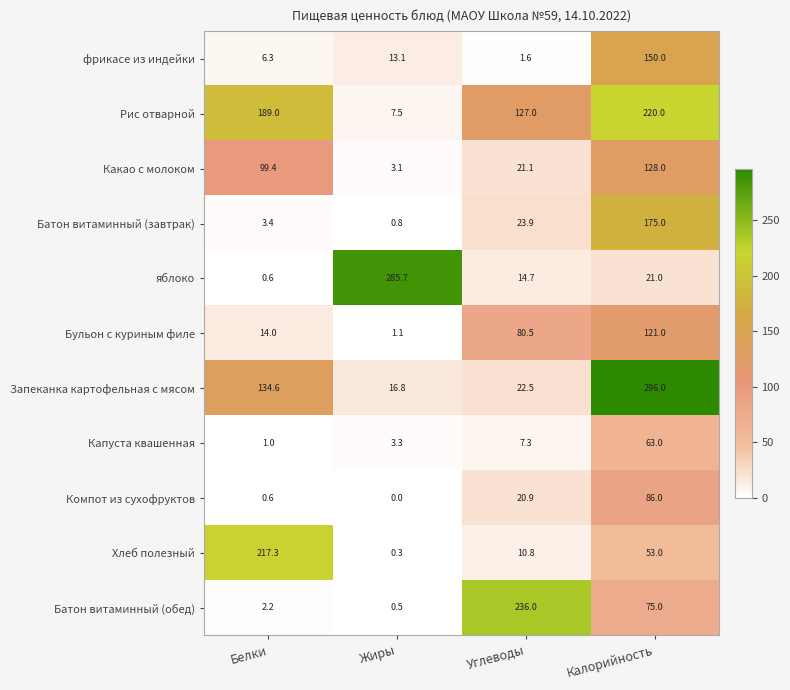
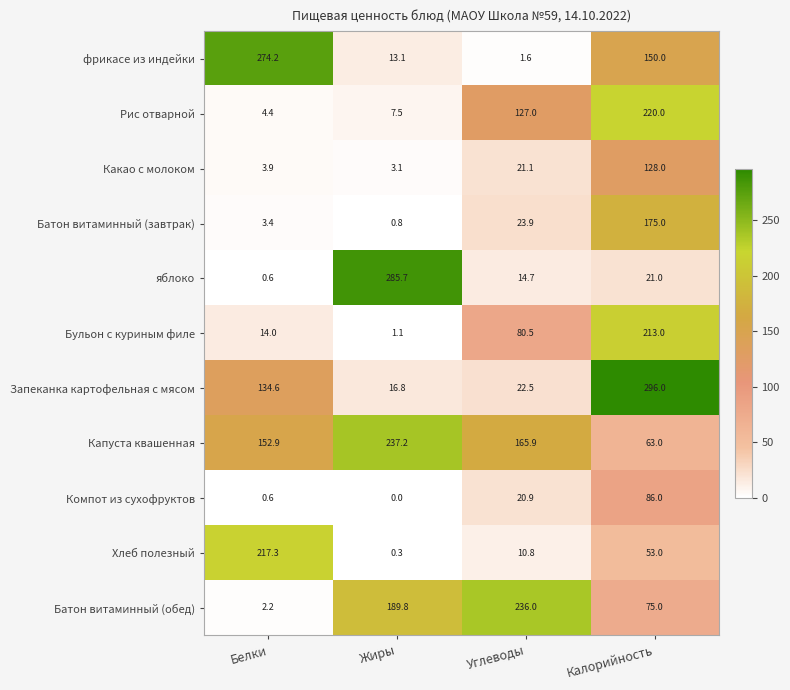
  {
    "фрикасе из индейки": {
-     "Белки": 6.3,
+     "Белки": 274.2,
      "Жиры": 13.1,
      "Углеводы": 1.6,
      "Калорийность": 150.0
    },
    "Рис отварной": {
-     "Белки": 189.0,
+     "Белки": 4.4,
      "Жиры": 7.5,
      "Углеводы": 127.0,
      "Калорийность": 220.0
    },
    "Какао с молоком": {
-     "Белки": 99.4,
+     "Белки": 3.9,
      "Жиры": 3.1,
      "Углеводы": 21.1,
      "Калорийность": 128.0
    },
    "Батон витаминный (завтрак)": {
      "Белки": 3.4,
      "Жиры": 0.8,
      "Углеводы": 23.9,
      "Калорийность": 175.0
    },
    "яблоко": {
      "Белки": 0.6,
      "Жиры": 285.7,
      "Углеводы": 14.7,
      "Калорийность": 21.0
    },
    "Бульон с куриным филе": {
      "Белки": 14.0,
      "Жиры": 1.1,
      "Углеводы": 80.5,
-     "Калорийность": 121.0
+     "Калорийность": 213.0
    },
    "Запеканка картофельная с мясом": {
      "Белки": 134.6,
      "Жиры": 16.8,
      "Углеводы": 22.5,
      "Калорийность": 296.0
    },
    "Капуста квашенная": {
-     "Белки": 1.0,
-     "Жиры": 3.3,
-     "Углеводы": 7.3,
+     "Белки": 152.9,
+     "Жиры": 237.2,
+     "Углеводы": 165.9,
      "Калорийность": 63.0
    },
    "Компот из сухофруктов": {
      "Белки": 0.6,
      "Жиры": 0.0,
      "Углеводы": 20.9,
      "Калорийность": 86.0
    },
    "Хлеб полезный": {
      "Белки": 217.3,
      "Жиры": 0.3,
      "Углеводы": 10.8,
      "Калорийность": 53.0
    },
    "Батон витаминный (обед)": {
      "Белки": 2.2,
-     "Жиры": 0.5,
+     "Жиры": 189.8,
      "Углеводы": 236.0,
      "Калорийность": 75.0
    }
  }
